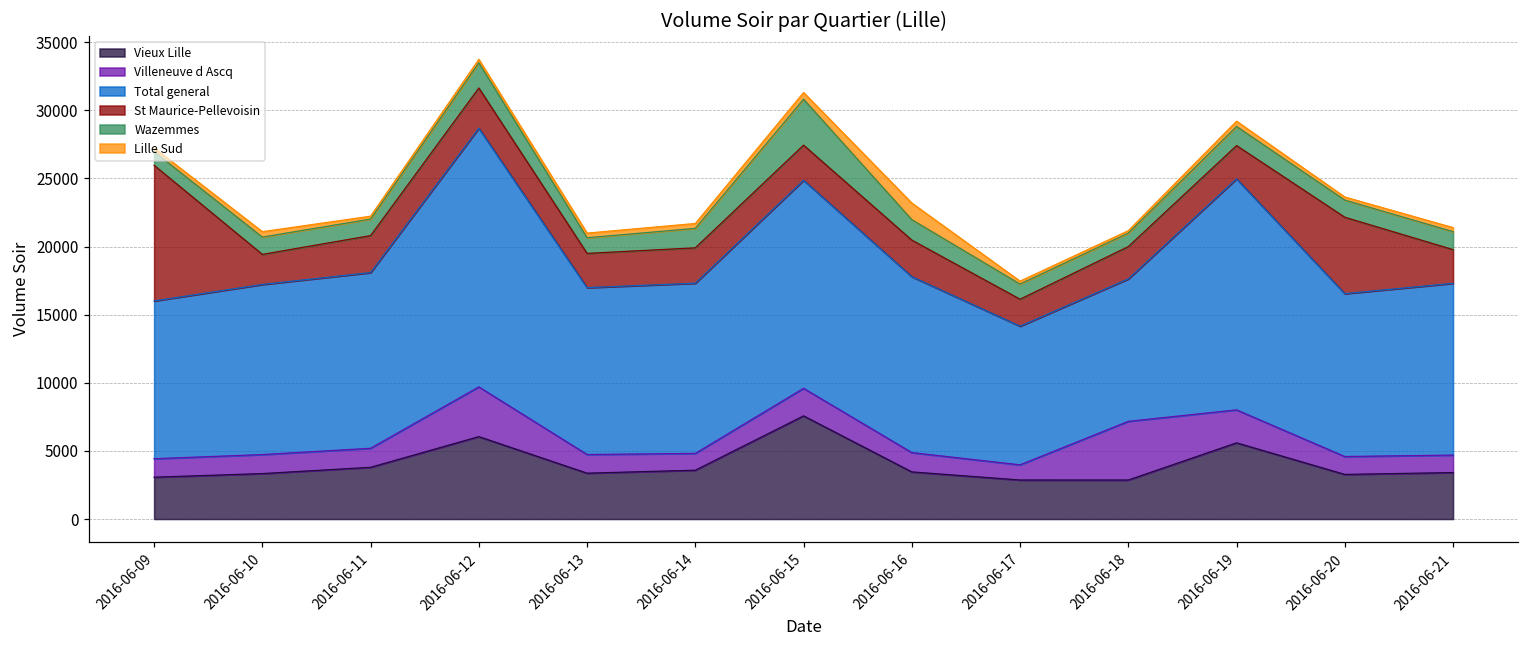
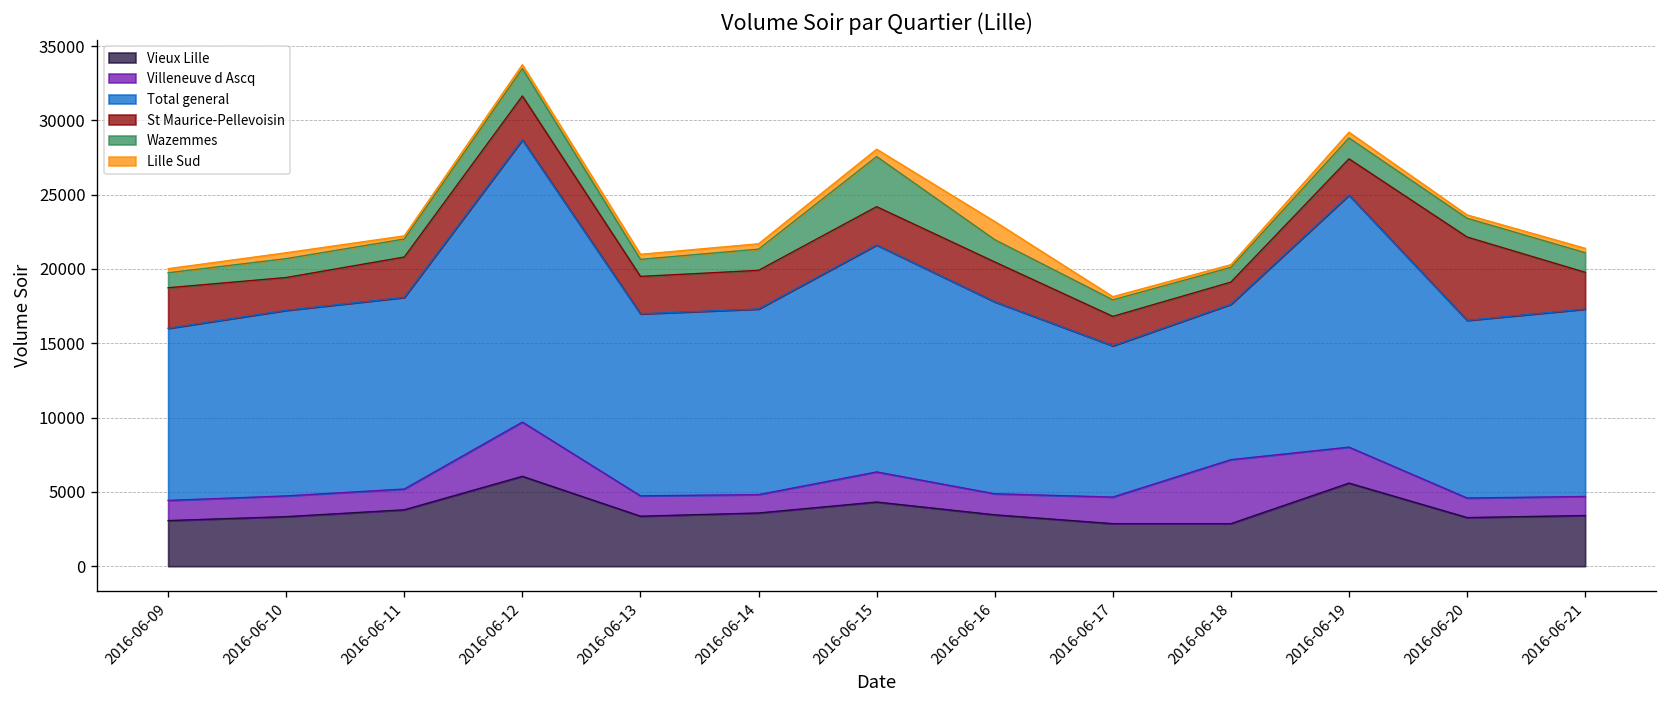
  {
    "Vieux Lille": {
      "2016-06-09": 3100,
      "2016-06-10": 3300,
      "2016-06-11": 3800,
      "2016-06-12": 6000,
      "2016-06-13": 3400,
      "2016-06-14": 3600,
-     "2016-06-15": 7600,
+     "2016-06-15": 4300,
      "2016-06-16": 3500,
      "2016-06-17": 2900,
      "2016-06-18": 2900,
      "2016-06-19": 5600,
      "2016-06-20": 3300,
      "2016-06-21": 3400
    },
    "Villeneuve d Ascq": {
      "2016-06-09": 1400,
      "2016-06-10": 1400,
      "2016-06-11": 1400,
      "2016-06-12": 3700,
      "2016-06-13": 1400,
      "2016-06-14": 1200,
      "2016-06-15": 2000,
      "2016-06-16": 1400,
-     "2016-06-17": 1100,
+     "2016-06-17": 1800,
      "2016-06-18": 4300,
      "2016-06-19": 2400,
      "2016-06-20": 1300,
      "2016-06-21": 1300
    },
    "Total general": {
      "2016-06-09": 11600,
      "2016-06-10": 12500,
      "2016-06-11": 12900,
      "2016-06-12": 19000,
      "2016-06-13": 12200,
      "2016-06-14": 12500,
      "2016-06-15": 15300,
      "2016-06-16": 12900,
      "2016-06-17": 10200,
      "2016-06-18": 10500,
      "2016-06-19": 17000,
      "2016-06-20": 12000,
      "2016-06-21": 12600
    },
    "St Maurice-Pellevoisin": {
-     "2016-06-09": 10000,
+     "2016-06-09": 2700,
      "2016-06-10": 2200,
      "2016-06-11": 2700,
      "2016-06-12": 3000,
      "2016-06-13": 2500,
      "2016-06-14": 2600,
      "2016-06-15": 2600,
      "2016-06-16": 2700,
      "2016-06-17": 2000,
-     "2016-06-18": 2400,
+     "2016-06-18": 1500,
      "2016-06-19": 2400,
      "2016-06-20": 5600,
      "2016-06-21": 2500
    },
    "Wazemmes": {
      "2016-06-09": 1000,
      "2016-06-10": 1300,
      "2016-06-11": 1200,
      "2016-06-12": 1800,
      "2016-06-13": 1100,
      "2016-06-14": 1400,
      "2016-06-15": 3400,
      "2016-06-16": 1500,
      "2016-06-17": 1100,
      "2016-06-19": 1400,
      "2016-06-20": 1300,
      "2016-06-21": 1300
    },
    "Lille Sud": {
      "2016-06-10": 400,
      "2016-06-11": 200,
      "2016-06-12": 300,
      "2016-06-13": 300,
      "2016-06-14": 400,
      "2016-06-15": 500,
      "2016-06-16": 1200,
      "2016-06-17": 200,
      "2016-06-19": 400,
      "2016-06-20": 200,
      "2016-06-21": 300
    }
  }
